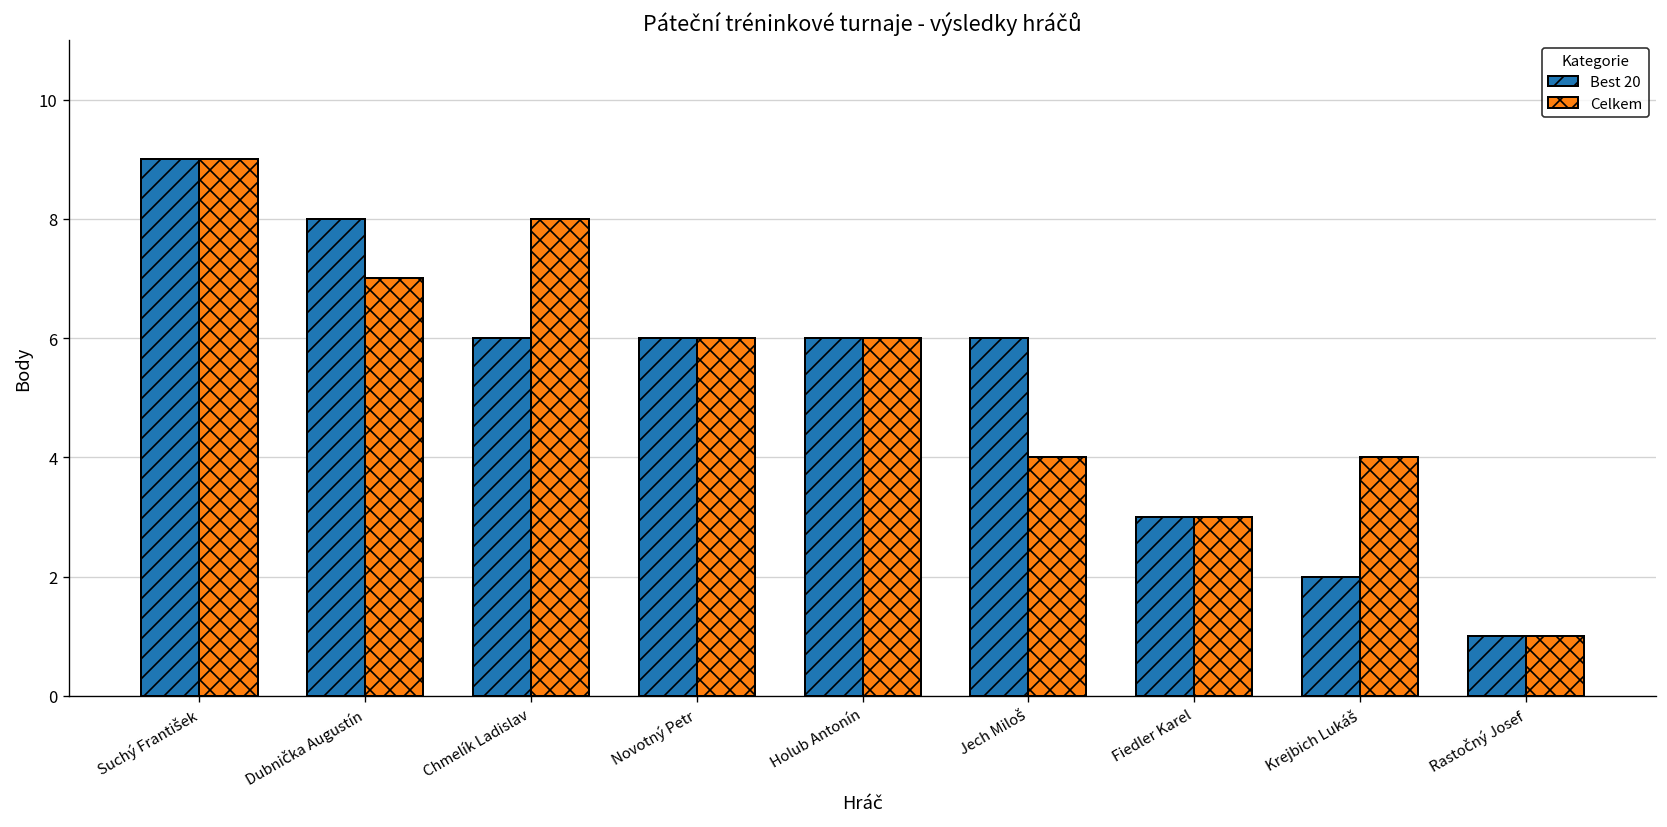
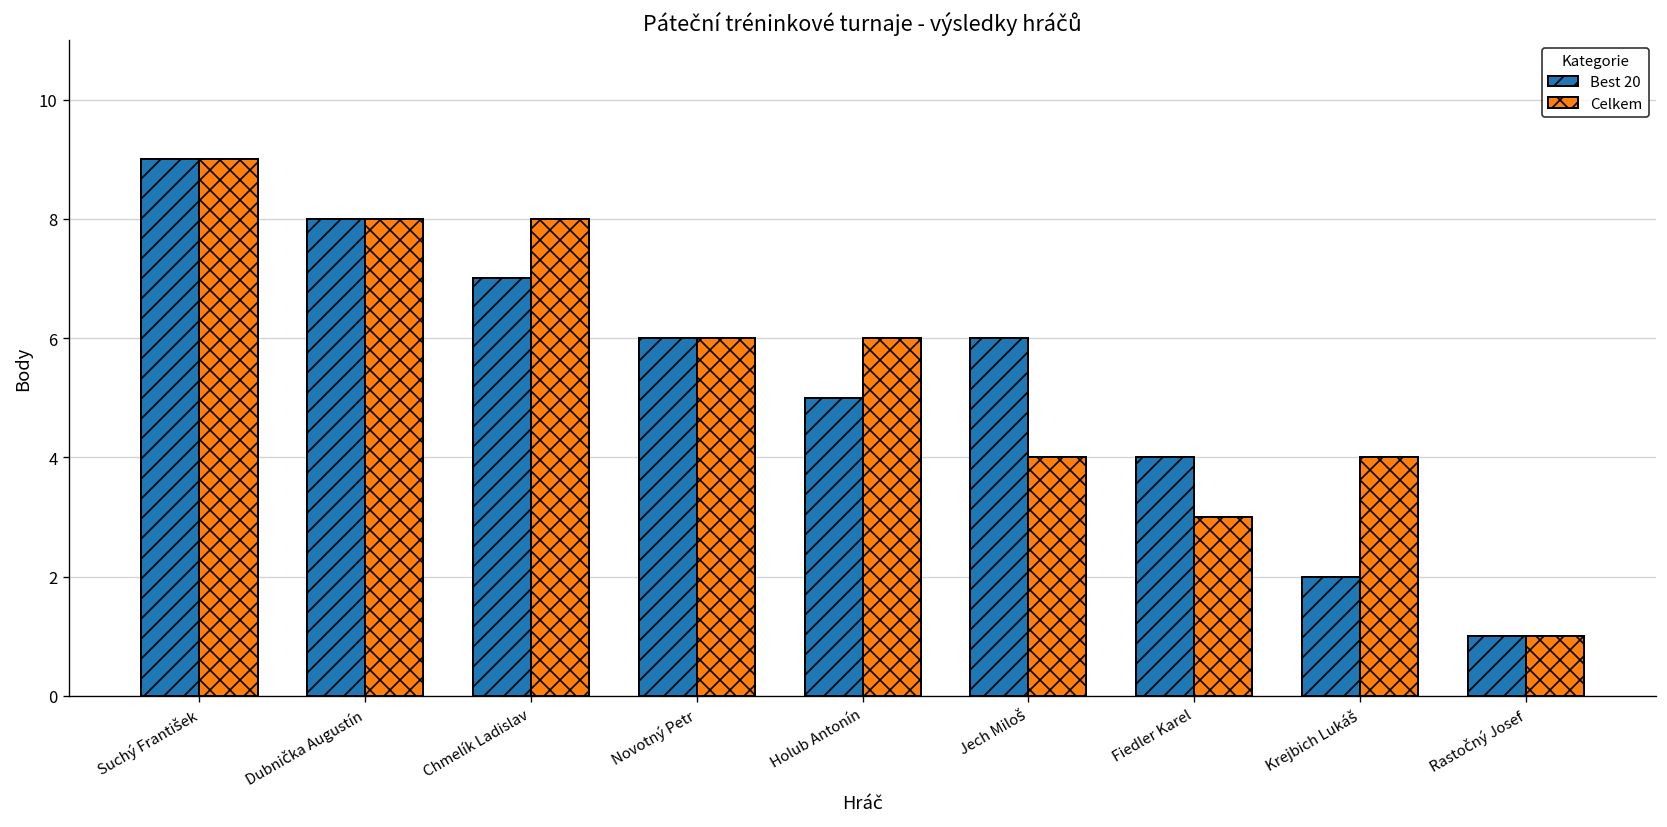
  {
    "Best 20": {
      "Suchý František": 9,
      "Dubnička Augustín": 8,
-     "Chmelík Ladislav": 6,
+     "Chmelík Ladislav": 7,
      "Novotný Petr": 6,
-     "Holub Antonín": 6,
+     "Holub Antonín": 5,
      "Jech Miloš": 6,
-     "Fiedler Karel": 3,
+     "Fiedler Karel": 4,
      "Krejbich Lukáš": 2,
      "Rastočný Josef": 1
    },
    "Celkem": {
      "Suchý František": 9,
-     "Dubnička Augustín": 7,
+     "Dubnička Augustín": 8,
      "Chmelík Ladislav": 8,
      "Novotný Petr": 6,
      "Holub Antonín": 6,
      "Jech Miloš": 4,
      "Fiedler Karel": 3,
      "Krejbich Lukáš": 4,
      "Rastočný Josef": 1
    }
  }
